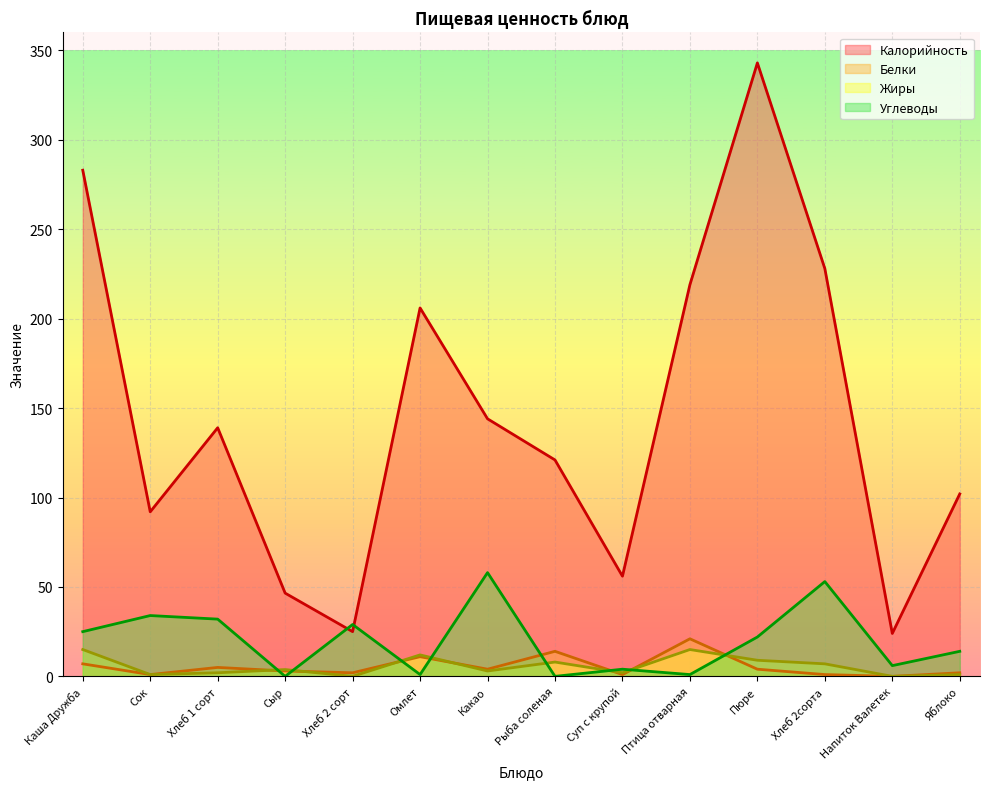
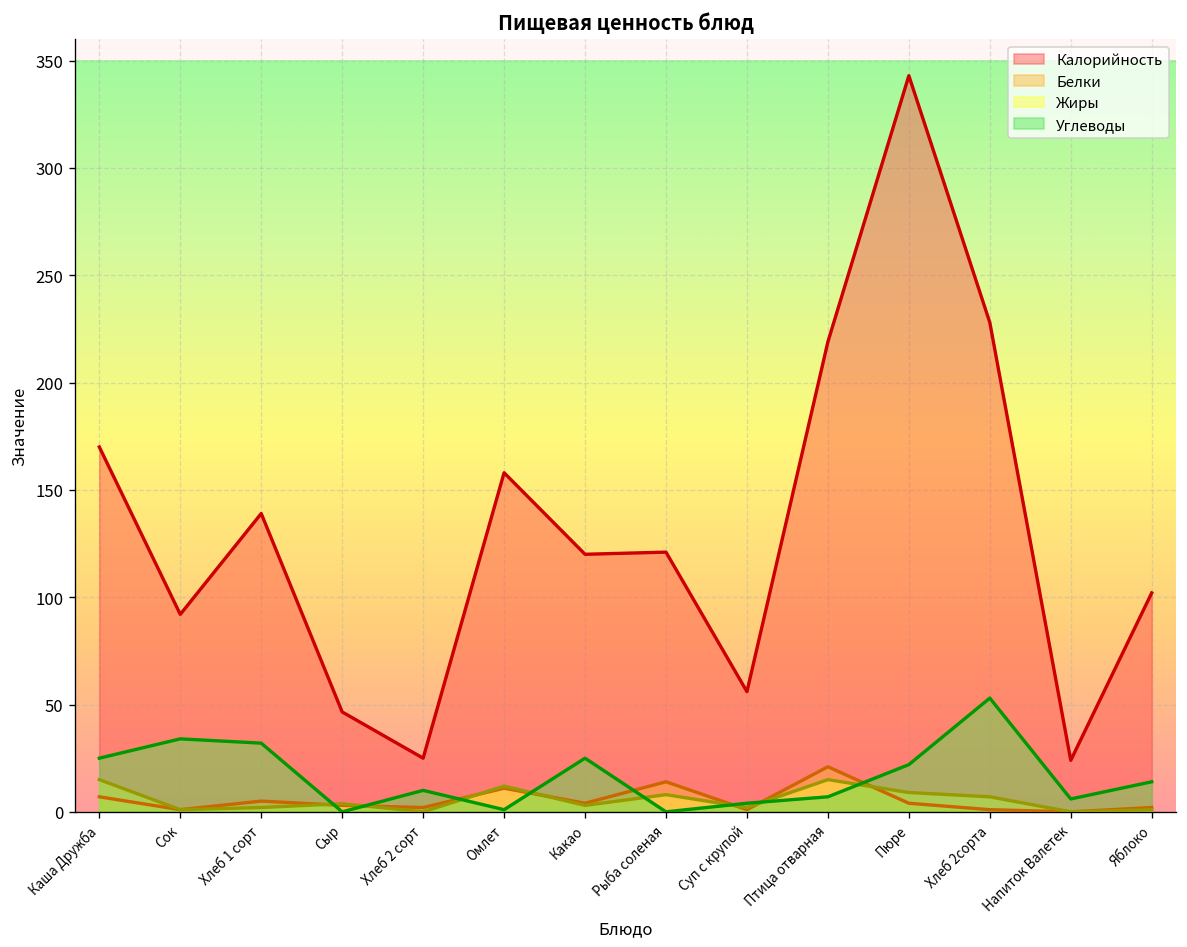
  {
    "Калорийность": {
-     "Каша Дружба": 283,
+     "Каша Дружба": 170,
      "Сок": 92,
      "Хлеб 1 сорт": 139,
      "Сыр": 47,
      "Хлеб 2 сорт": 25,
-     "Омлет": 206,
-     "Какао": 144,
+     "Омлет": 158,
+     "Какао": 120,
      "Рыба соленая": 121,
      "Суп с крупой": 56,
      "Птица отварная": 219,
      "Пюре": 343,
      "Хлеб 2сорта": 228,
      "Напиток Валетек": 24,
      "Яблоко": 102
    },
    "Углеводы": {
      "Каша Дружба": 25,
      "Сок": 34,
      "Хлеб 1 сорт": 32,
      "Сыр": 0,
-     "Хлеб 2 сорт": 29,
+     "Хлеб 2 сорт": 10,
      "Омлет": 1,
-     "Какао": 58,
+     "Какао": 25,
      "Рыба соленая": 0,
      "Суп с крупой": 4,
-     "Птица отварная": 1,
+     "Птица отварная": 7,
      "Пюре": 22,
      "Хлеб 2сорта": 53,
      "Напиток Валетек": 6,
      "Яблоко": 14
    }
  }
